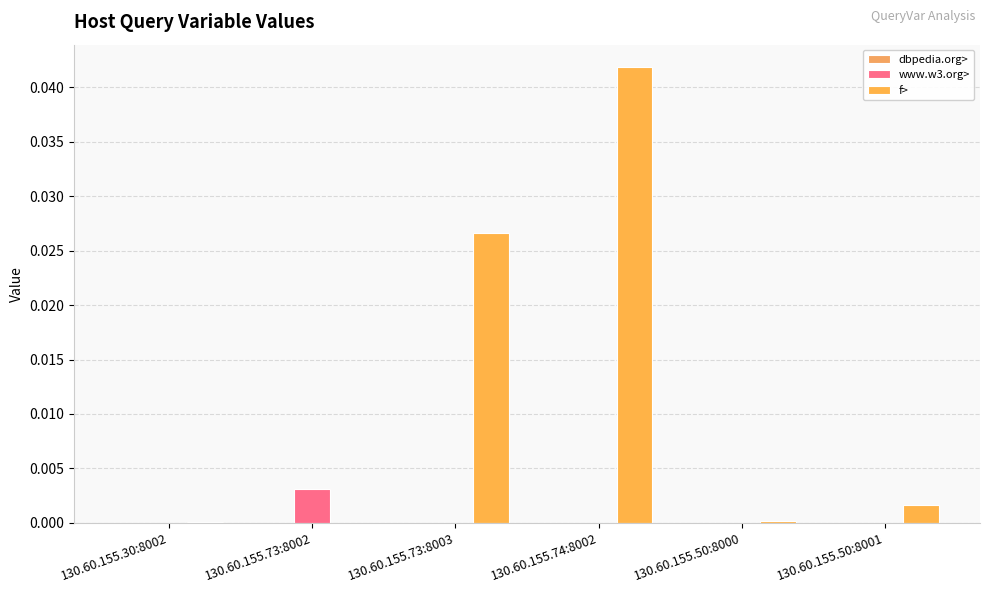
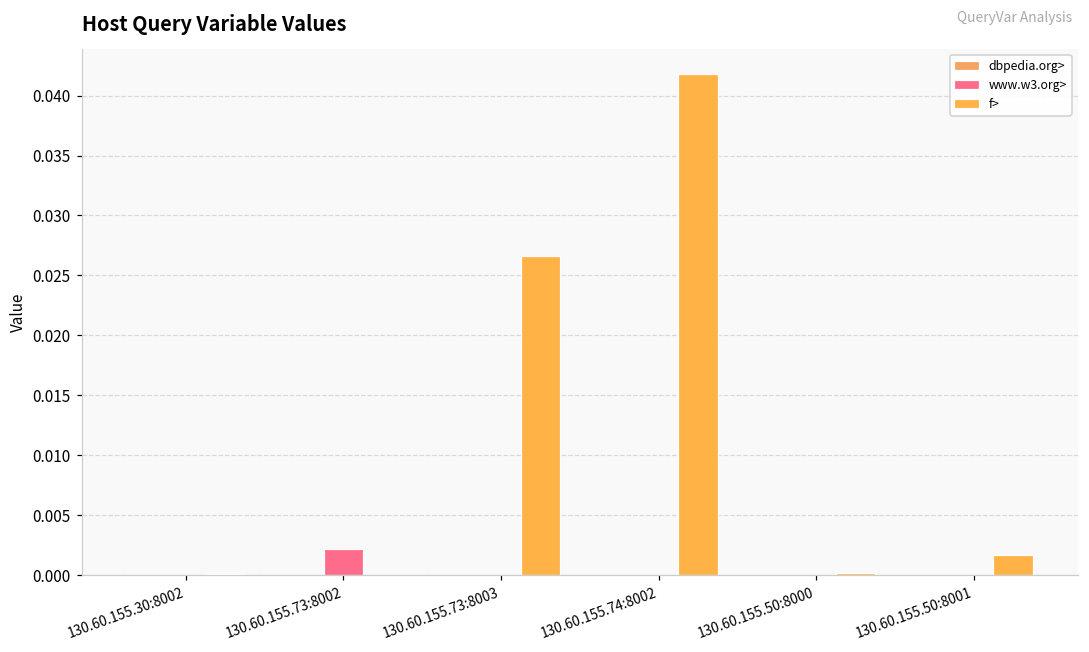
  {
    "www.w3.org>": {
      "130.60.155.30:8002": 0.0000,
-     "130.60.155.73:8002": 0.0031,
+     "130.60.155.73:8002": 0.0022,
      "130.60.155.73:8003": 0.0000,
      "130.60.155.74:8002": 0.0000,
      "130.60.155.50:8000": 0.0000,
      "130.60.155.50:8001": 0.0000
    }
  }
